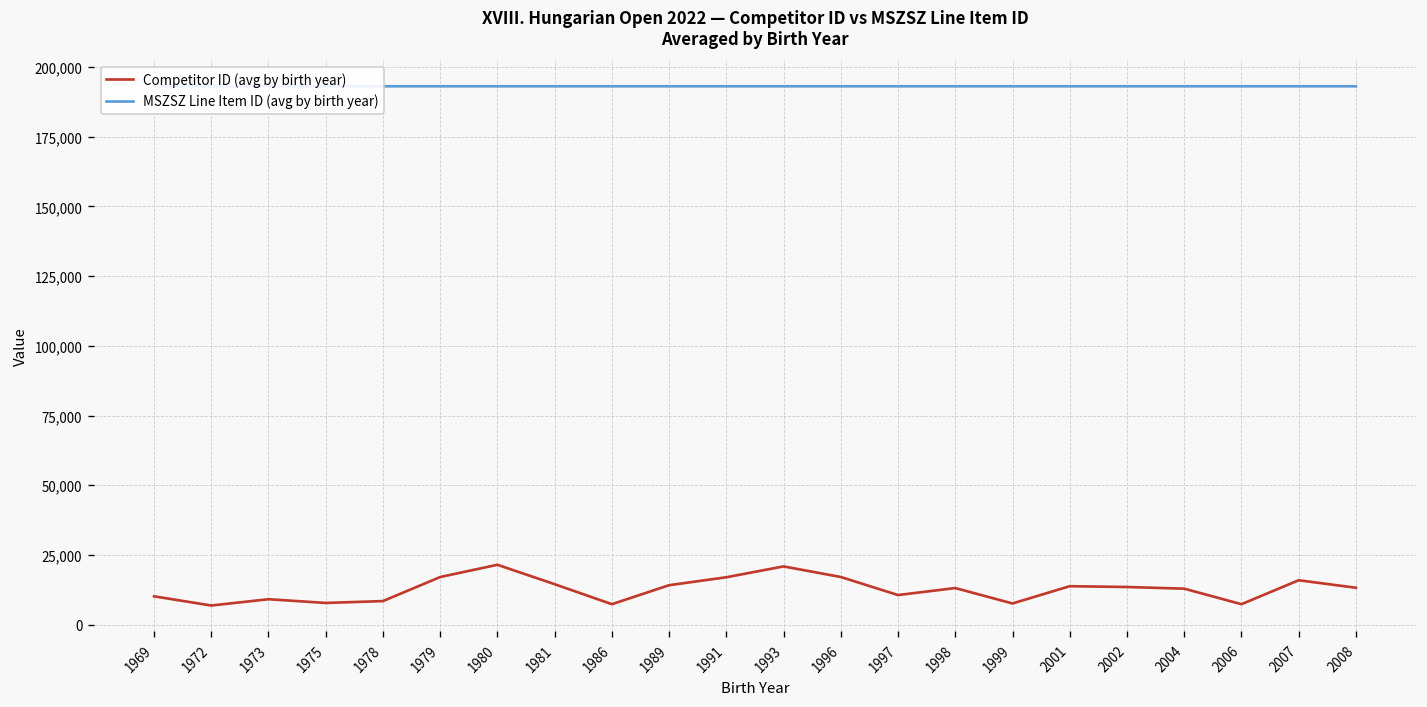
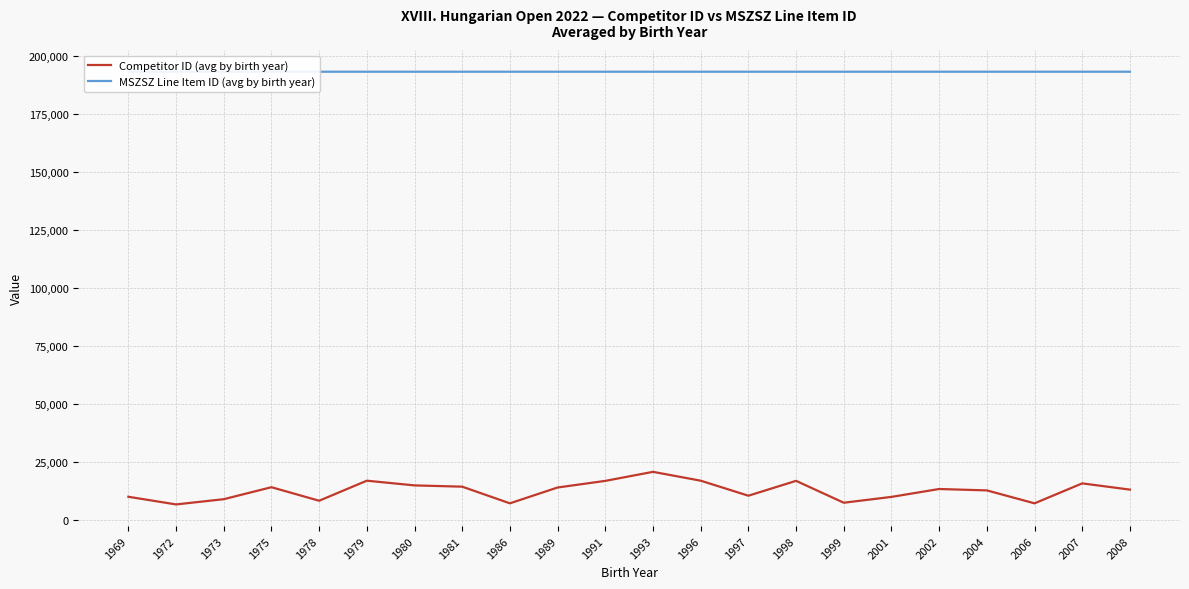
  {
    "Competitor ID (avg by birth year)": {
      "1969": "10,000",
      "1972": "7,000",
      "1973": "9,000",
-     "1975": "8,000",
+     "1975": "14,000",
      "1978": "8,000",
      "1979": "17,000",
-     "1980": "21,000",
+     "1980": "15,000",
      "1981": "15,000",
      "1986": "7,000",
      "1989": "14,000",
      "1991": "17,000",
      "1993": "21,000",
      "1996": "17,000",
      "1997": "11,000",
-     "1998": "13,000",
+     "1998": "17,000",
      "1999": "8,000",
-     "2001": "14,000",
+     "2001": "10,000",
      "2002": "14,000",
      "2004": "13,000",
      "2006": "7,000",
      "2007": "16,000",
      "2008": "13,000"
    },
    "MSZSZ Line Item ID (avg by birth year)": {
      "1979": "193,000",
      "1980": "193,000",
      "1981": "193,000",
      "1986": "193,000",
      "1989": "193,000",
      "1991": "193,000",
      "1993": "193,000",
      "1996": "193,000",
      "1997": "193,000",
      "1998": "193,000",
      "1999": "193,000",
      "2001": "193,000",
      "2002": "193,000",
      "2004": "193,000",
      "2006": "193,000",
      "2007": "193,000",
      "2008": "193,000"
    }
  }
